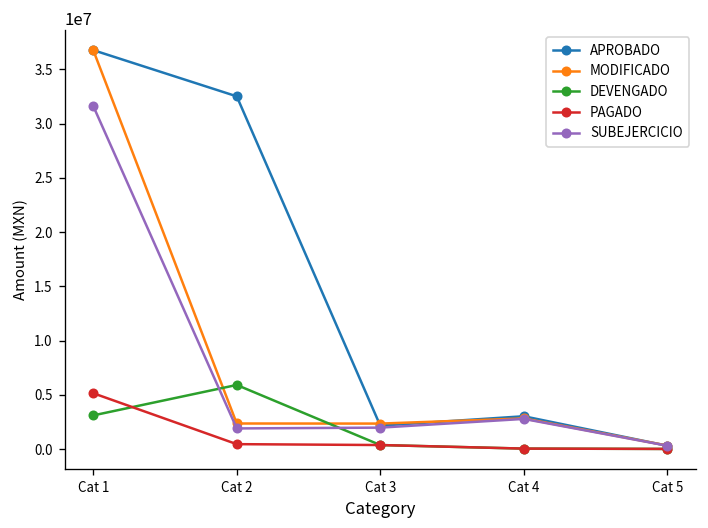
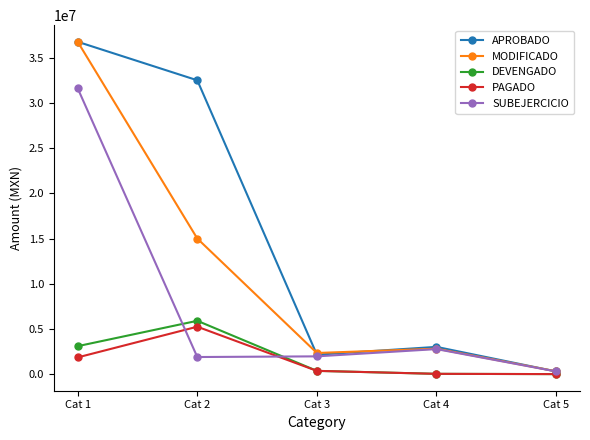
  {
    "APROBADO": {
      "Cat 2": 33000000
    },
    "MODIFICADO": {
-     "Cat 2": 2000000
+     "Cat 2": 15000000
    },
    "DEVENGADO": {
      "Cat 1": 3000000,
      "Cat 2": 6000000
    },
    "PAGADO": {
-     "Cat 1": 5000000,
-     "Cat 2": 0
+     "Cat 1": 2000000,
+     "Cat 2": 5000000
    },
    "SUBEJERCICIO": {
      "Cat 1": 32000000,
      "Cat 2": 2000000
    }
  }
